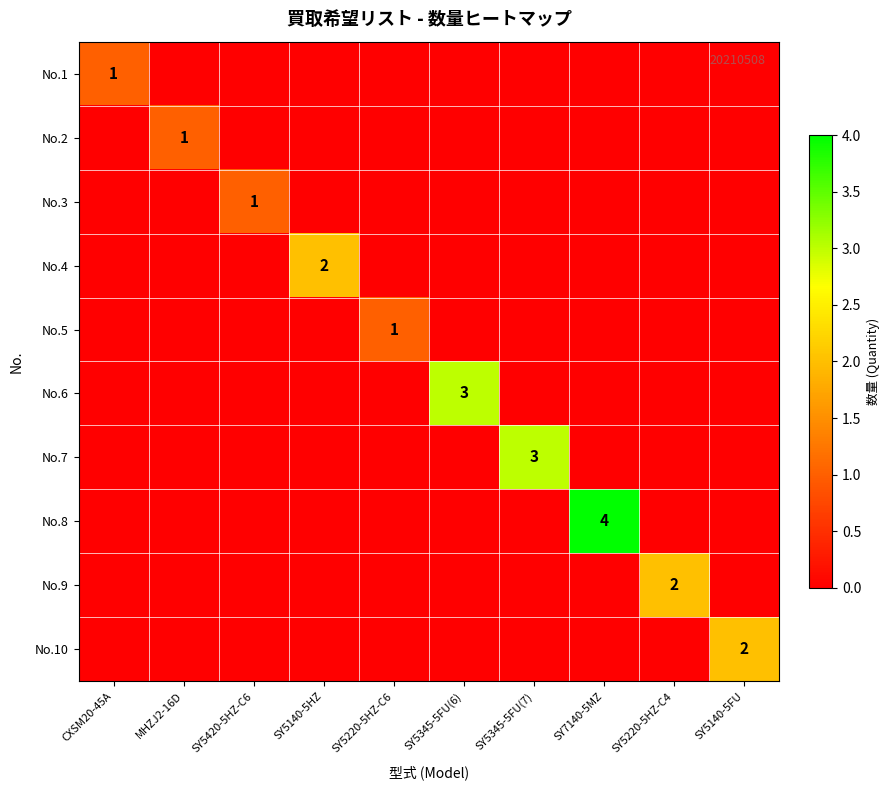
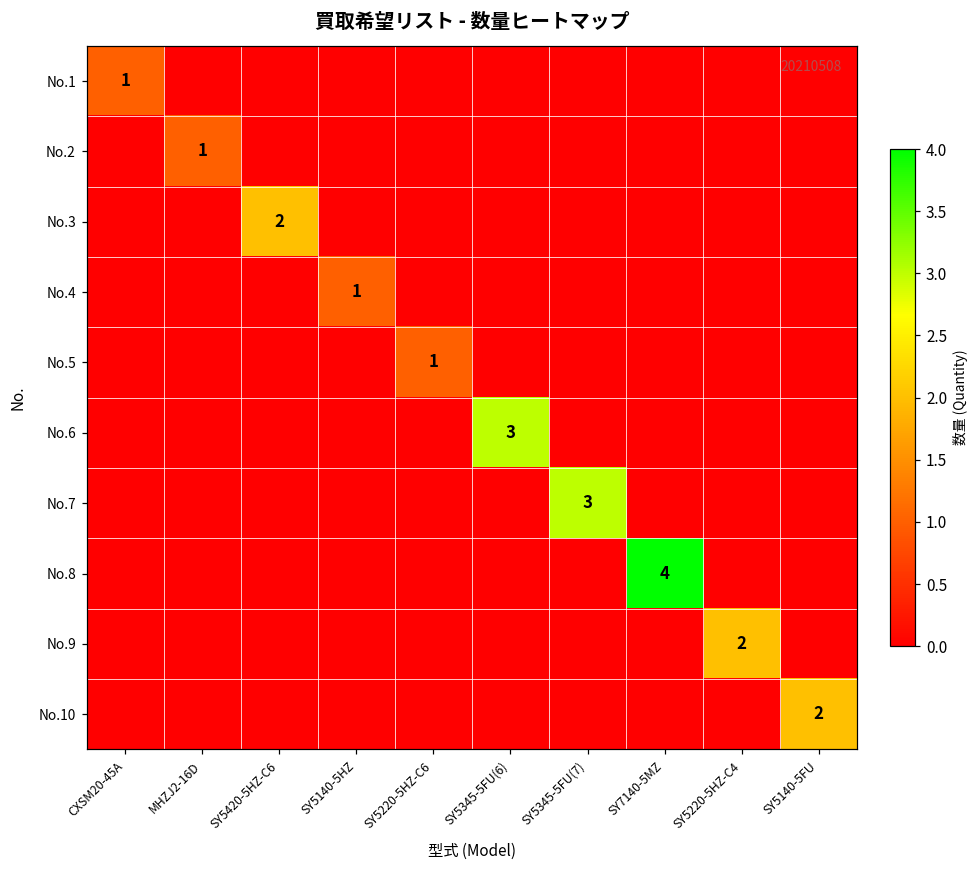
  {
    "No.1": {
      "CXSM20-45A": 1,
      "SY5140-5FU": 20210508
    },
    "No.2": {
      "MHZJ2-16D": 1
    },
    "No.3": {
-     "SY5420-5HZ-C6": 1
+     "SY5420-5HZ-C6": 2
    },
    "No.4": {
-     "SY5140-5HZ": 2
+     "SY5140-5HZ": 1
    },
    "No.5": {
      "SY5220-5HZ-C6": 1
    },
    "No.6": {
      "SY5345-5FU(6)": 3
    },
    "No.7": {
      "SY5345-5FU(7)": 3
    },
    "No.8": {
      "SY7140-5MZ": 4
    },
    "No.9": {
      "SY5220-5HZ-C4": 2
    },
    "No.10": {
      "SY5140-5FU": 2
    }
  }
